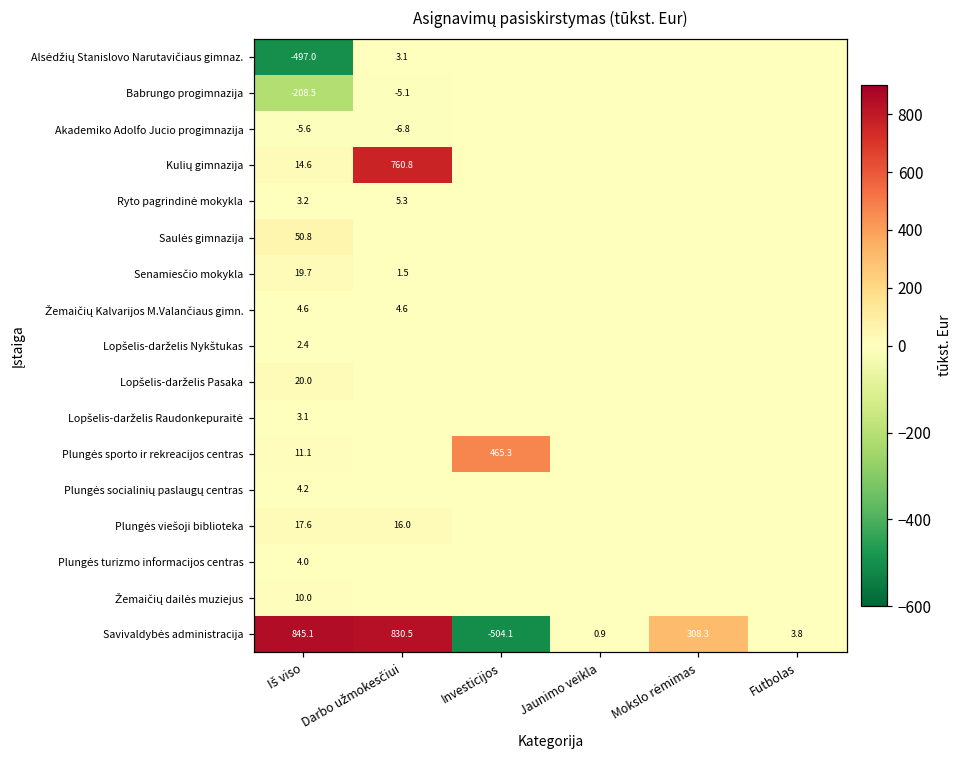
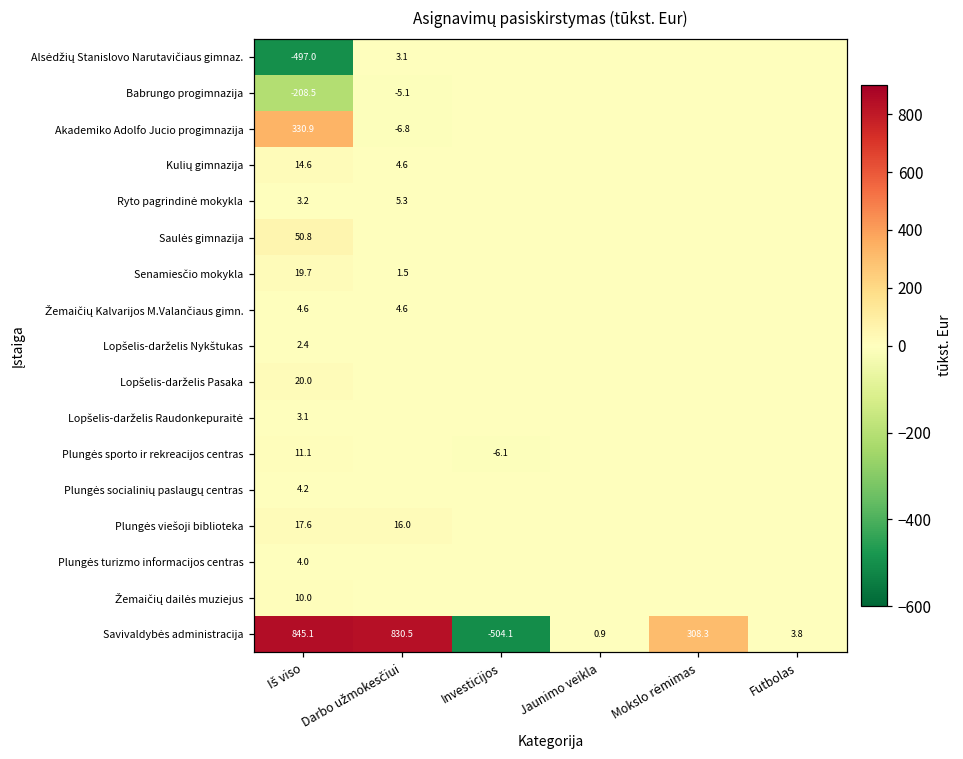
  {
    "Alsėdžių Stanislovo Narutavičiaus gimnaz.": {
      "Iš viso": -497.0,
      "Darbo užmokesčiui": 3.1
    },
    "Babrungo progimnazija": {
      "Iš viso": -208.5,
      "Darbo užmokesčiui": -5.1
    },
    "Akademiko Adolfo Jucio progimnazija": {
-     "Iš viso": -5.6,
+     "Iš viso": 330.9,
      "Darbo užmokesčiui": -6.8
    },
    "Kulių gimnazija": {
      "Iš viso": 14.6,
-     "Darbo užmokesčiui": 760.8
+     "Darbo užmokesčiui": 4.6
    },
    "Ryto pagrindinė mokykla": {
      "Iš viso": 3.2,
      "Darbo užmokesčiui": 5.3
    },
    "Saulės gimnazija": {
      "Iš viso": 50.8
    },
    "Senamiesčio mokykla": {
      "Iš viso": 19.7,
      "Darbo užmokesčiui": 1.5
    },
    "Žemaičių Kalvarijos M.Valančiaus gimn.": {
      "Iš viso": 4.6,
      "Darbo užmokesčiui": 4.6
    },
    "Lopšelis-darželis Nykštukas": {
      "Iš viso": 2.4
    },
    "Lopšelis-darželis Pasaka": {
      "Iš viso": 20.0
    },
    "Lopšelis-darželis Raudonkepuraitė": {
      "Iš viso": 3.1
    },
    "Plungės sporto ir rekreacijos centras": {
      "Iš viso": 11.1,
-     "Investicijos": 465.3
+     "Investicijos": -6.1
    },
    "Plungės socialinių paslaugų centras": {
      "Iš viso": 4.2
    },
    "Plungės viešoji biblioteka": {
      "Iš viso": 17.6,
      "Darbo užmokesčiui": 16.0
    },
    "Plungės turizmo informacijos centras": {
      "Iš viso": 4.0
    },
    "Žemaičių dailės muziejus": {
      "Iš viso": 10.0
    },
    "Savivaldybės administracija": {
      "Iš viso": 845.1,
      "Darbo užmokesčiui": 830.5,
      "Investicijos": -504.1,
      "Jaunimo veikla": 0.9,
      "Mokslo rėmimas": 308.3,
      "Futbolas": 3.8
    }
  }
